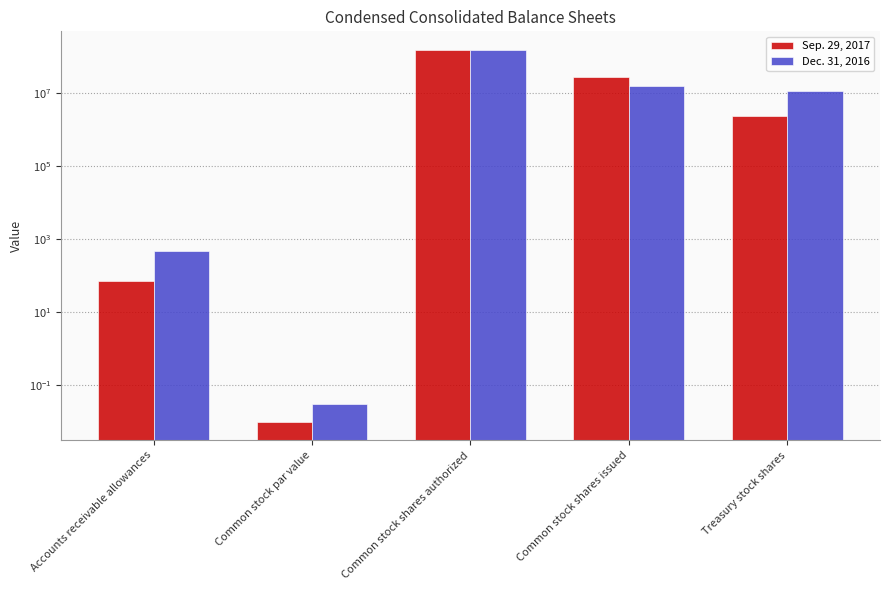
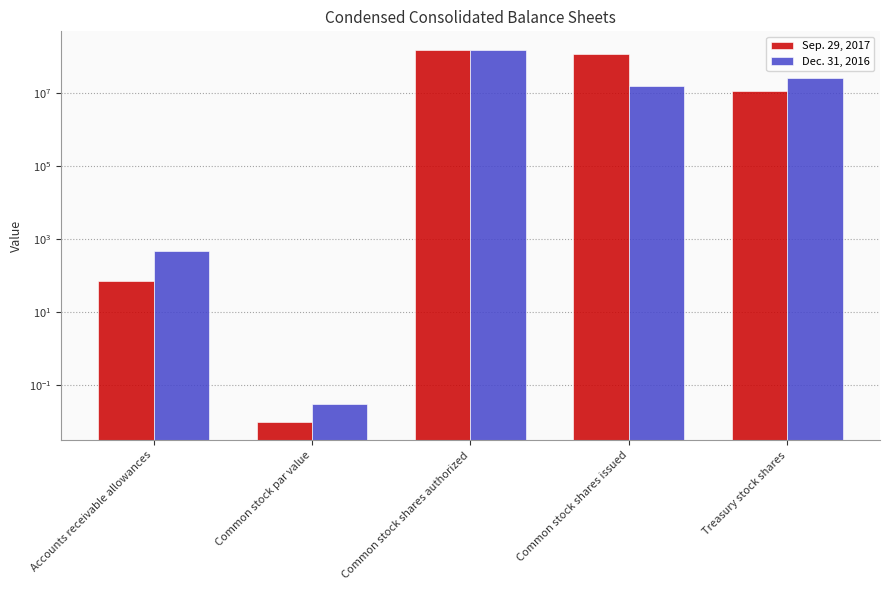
  {
    "Sep. 29, 2017": {
      "Accounts receivable allowances": 70,
      "Common stock par value": 0.010,
      "Common stock shares authorized": 150000000,
-     "Common stock shares issued": 30000000,
-     "Treasury stock shares": 2000000
+     "Common stock shares issued": 110000000,
+     "Treasury stock shares": 12000000
    },
    "Dec. 31, 2016": {
      "Accounts receivable allowances": 500,
      "Common stock par value": 0.03,
      "Common stock shares authorized": 150000000,
      "Common stock shares issued": 16000000,
-     "Treasury stock shares": 11000000
+     "Treasury stock shares": 30000000
    }
  }
